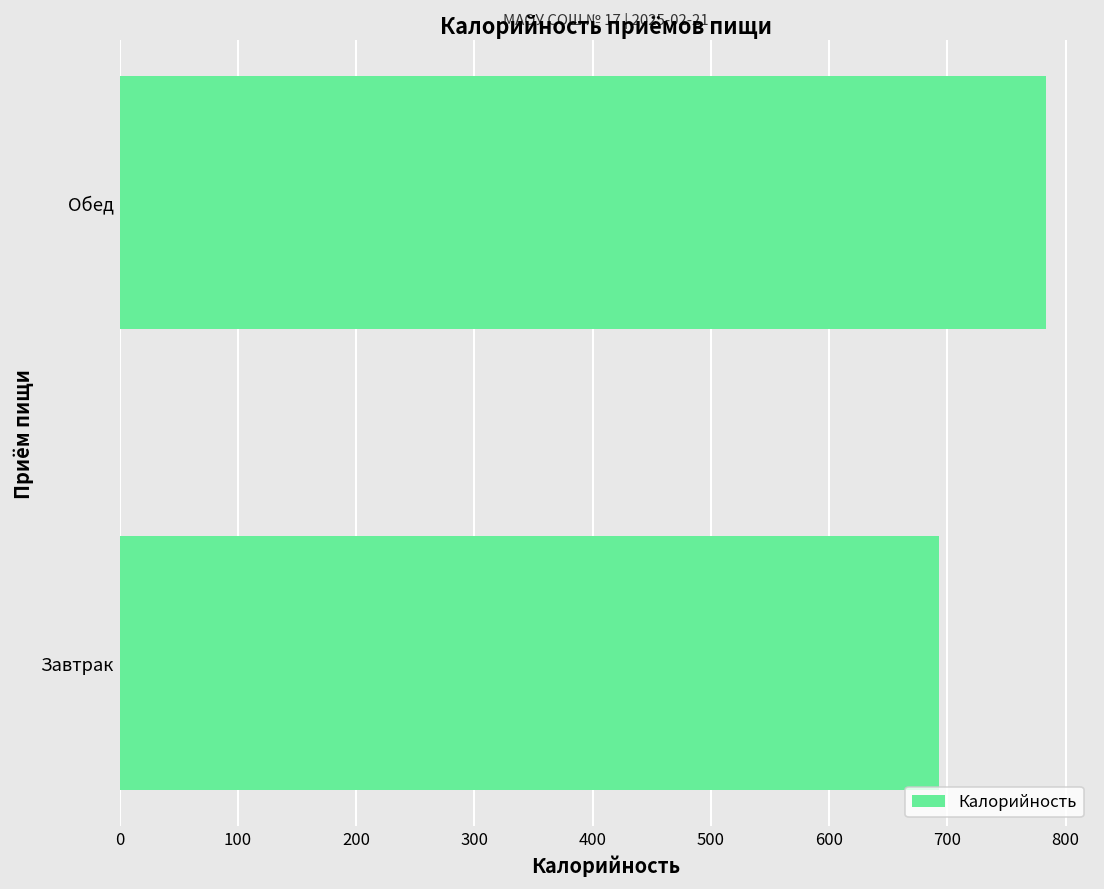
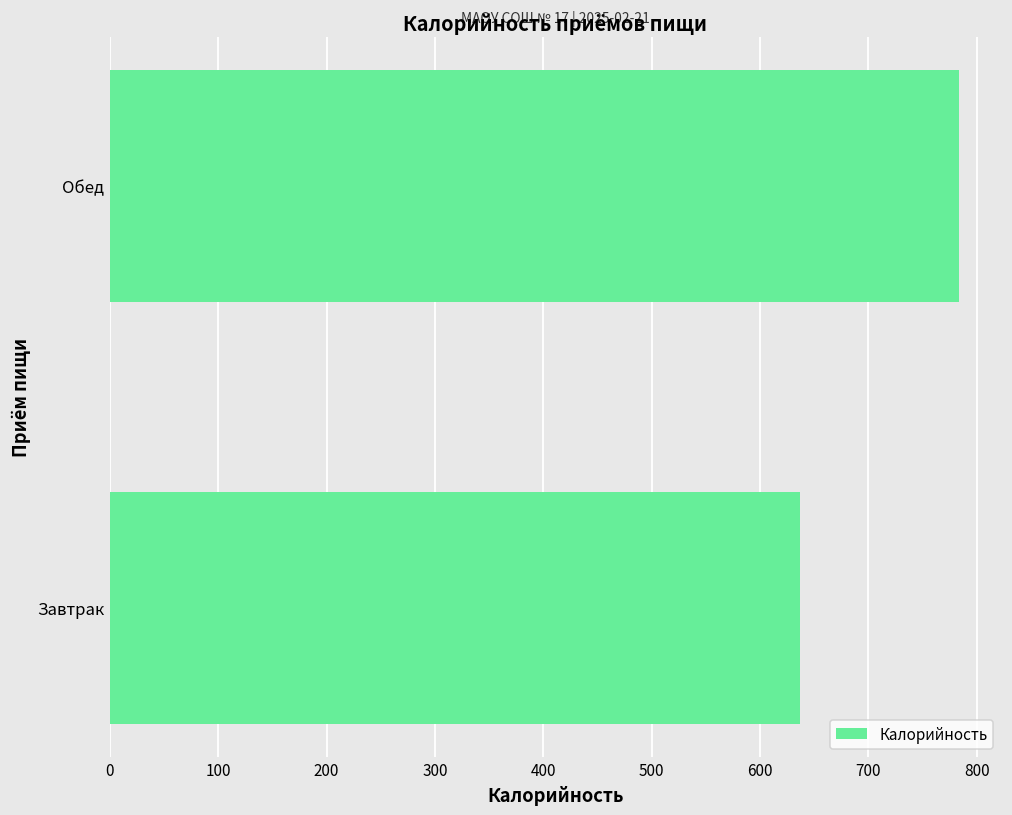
  {
    "Обед": 780,
-   "Завтрак": 690
+   "Завтрак": 640
  }
